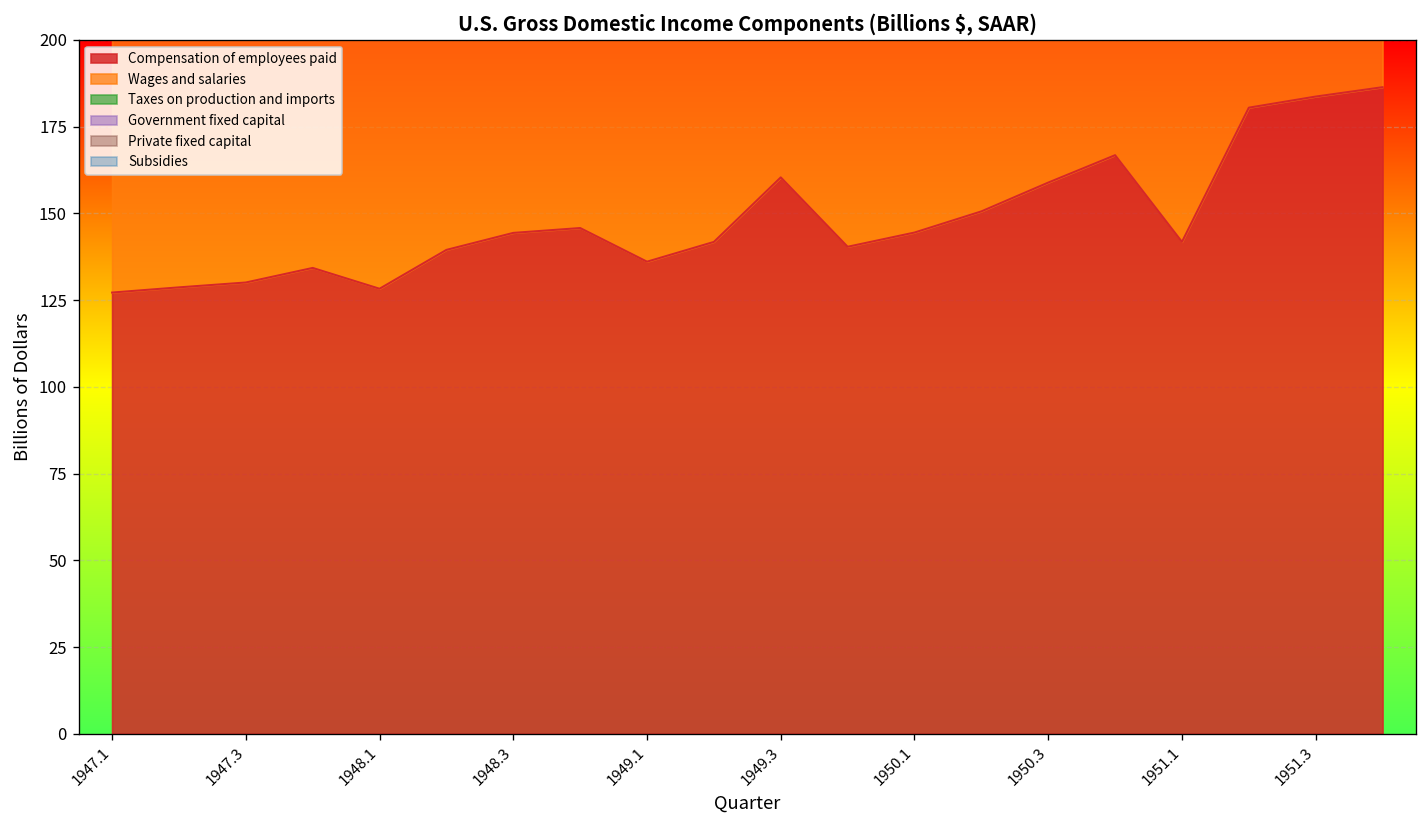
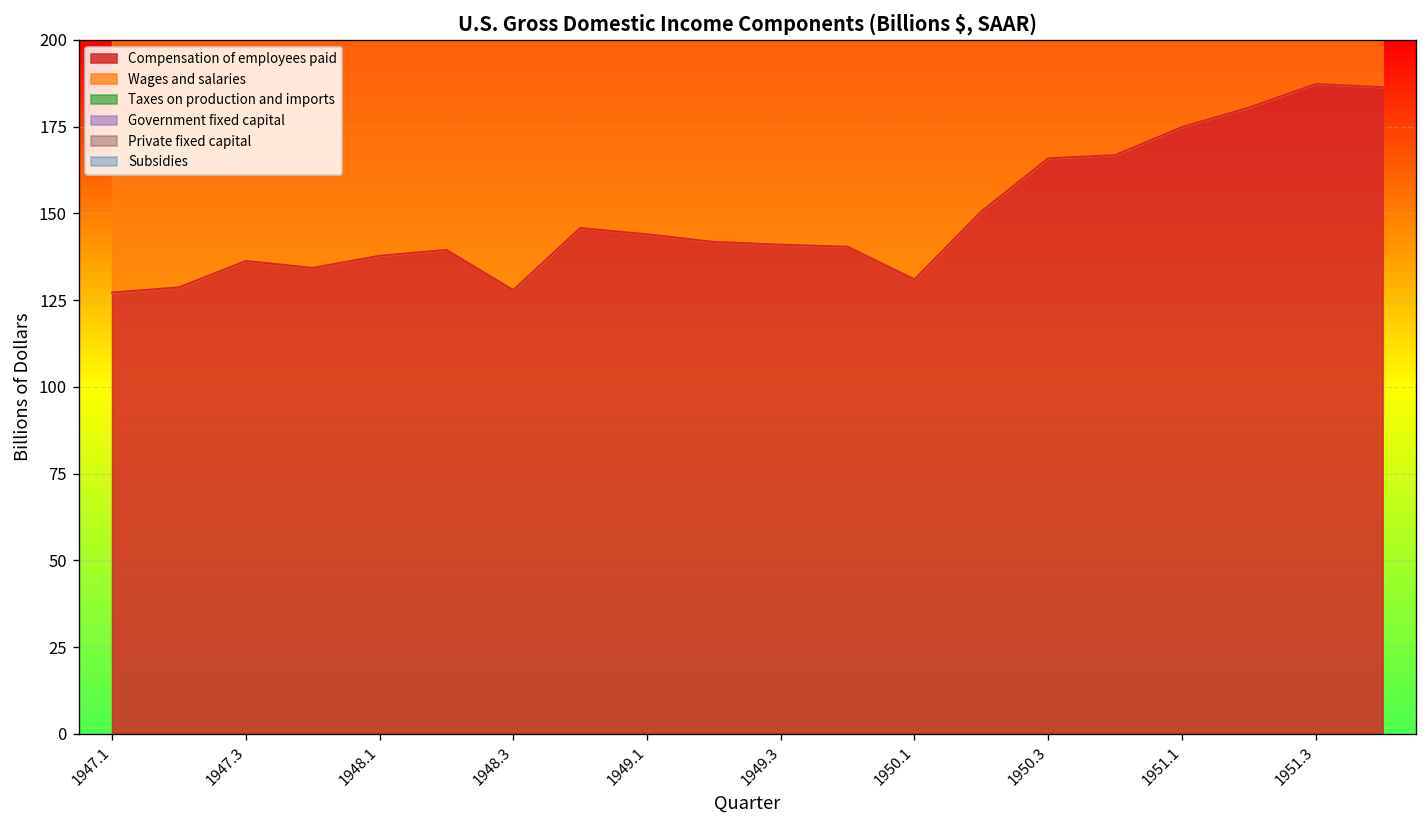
  {
    "Compensation of employees paid": {
      "1947.1": 127,
-     "1947.3": 130,
-     "1948.1": 128,
-     "1948.3": 144,
-     "1949.1": 136,
-     "1949.3": 160,
-     "1950.1": 145,
-     "1950.3": 159,
-     "1951.1": 142,
-     "1951.3": 184
+     "1947.3": 136,
+     "1948.1": 138,
+     "1948.3": 128,
+     "1949.1": 144,
+     "1949.3": 141,
+     "1950.1": 131,
+     "1950.3": 166,
+     "1951.1": 175,
+     "1951.3": 187
    }
  }
